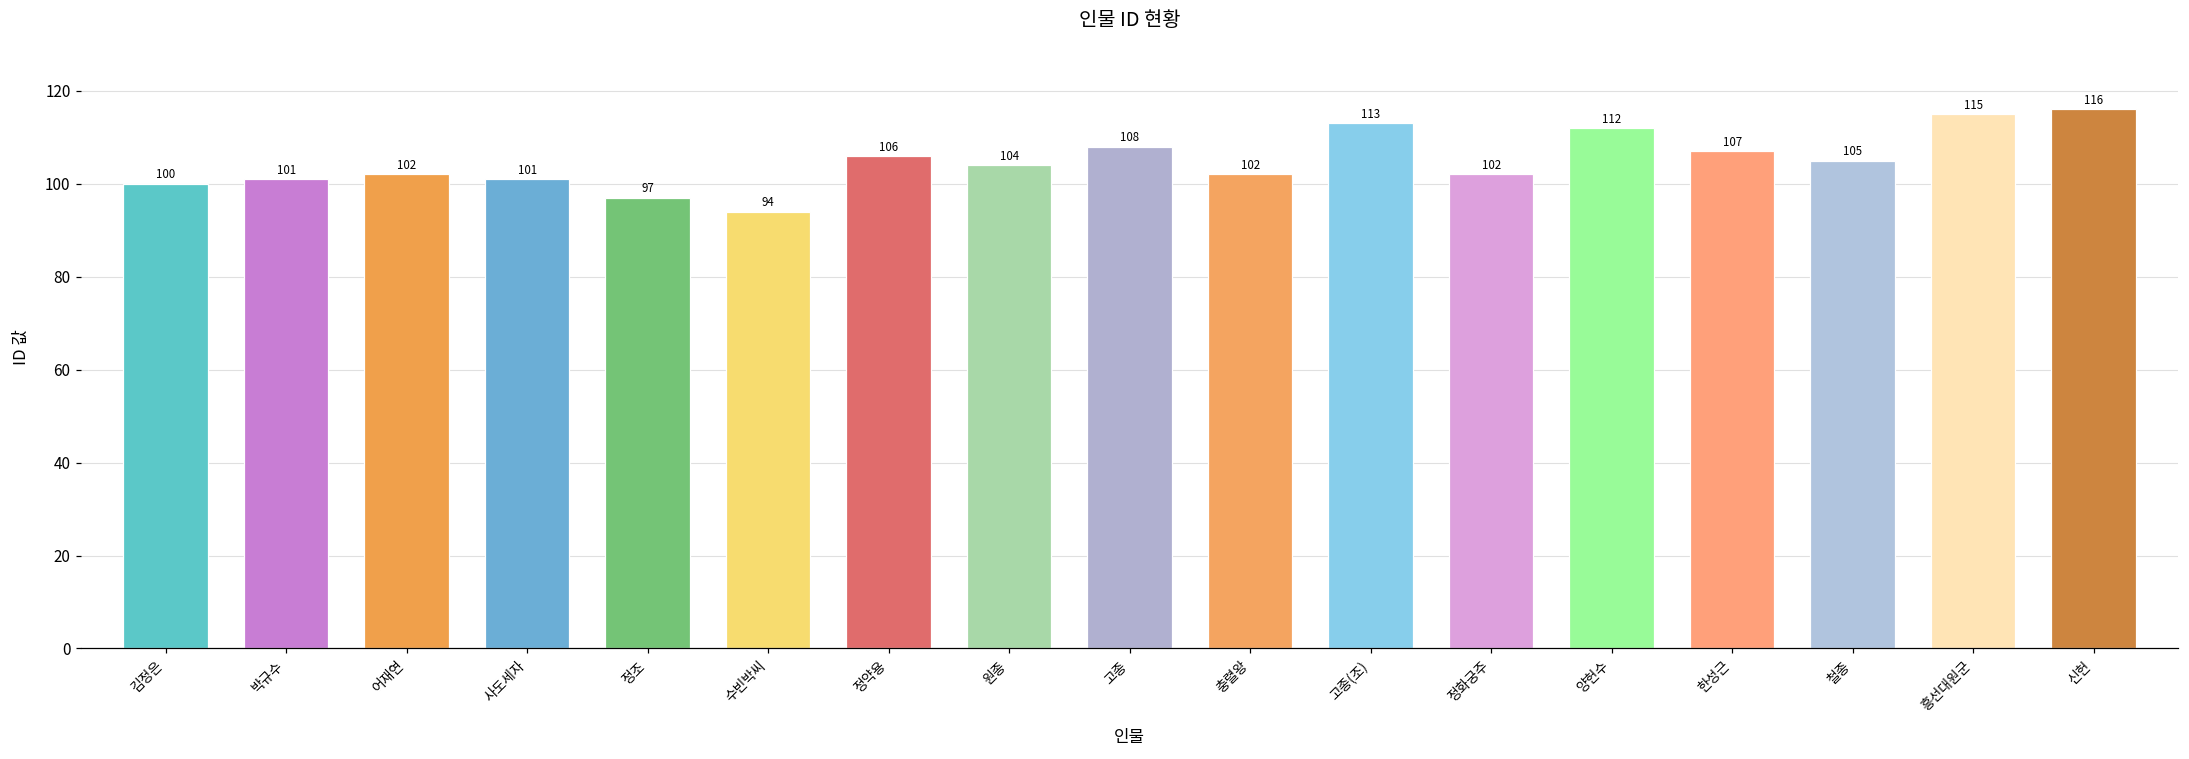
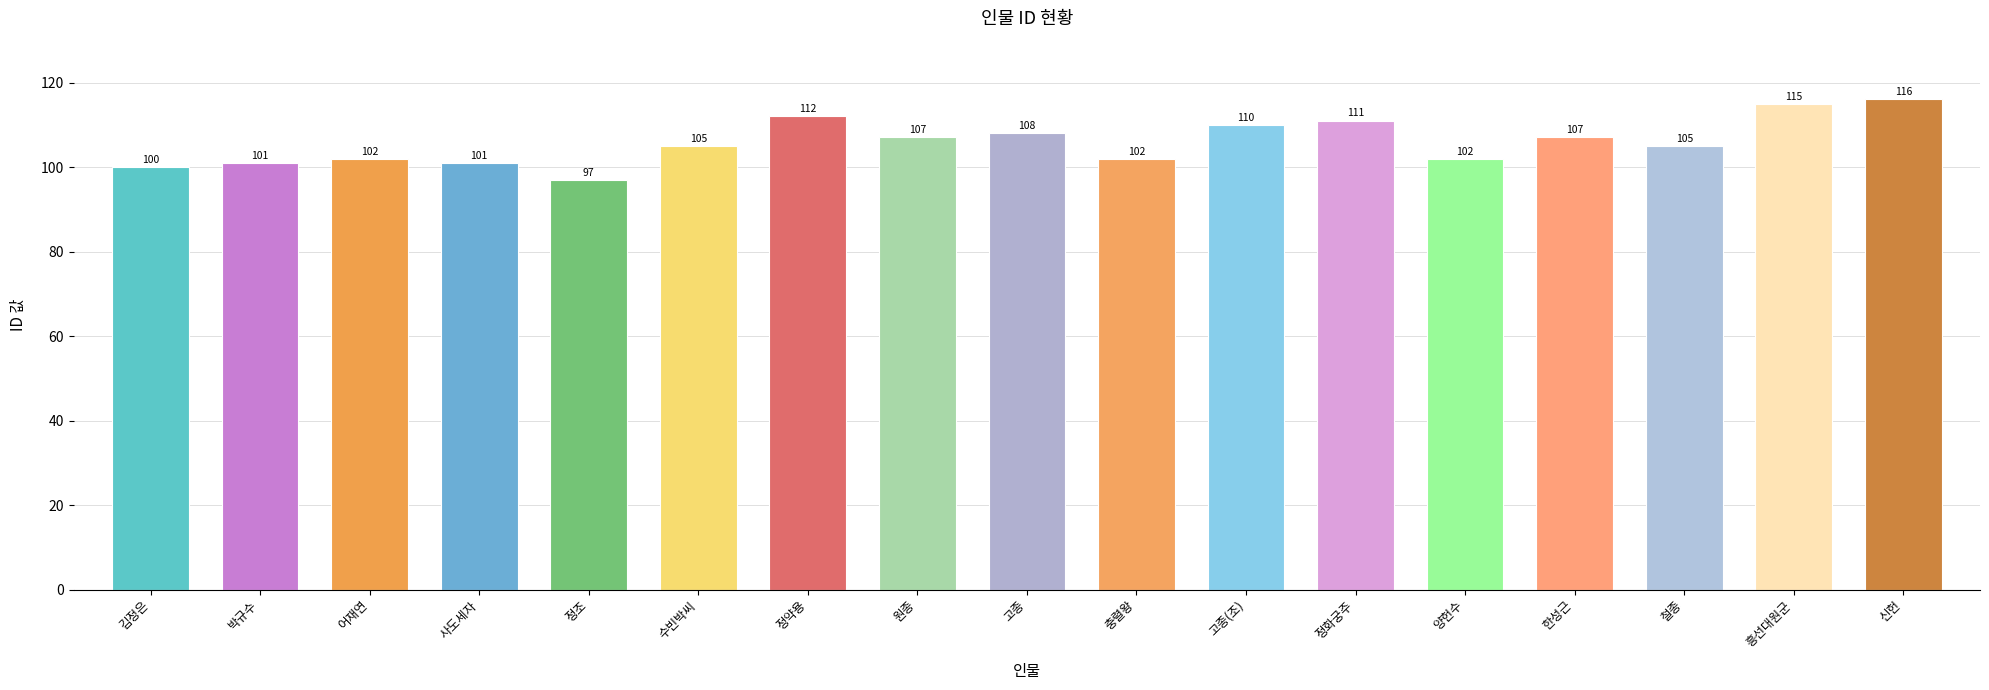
  {
    "김정은": 100,
    "박규수": 101,
    "어재연": 102,
    "사도세자": 101,
    "정조": 97,
-   "수빈박씨": 94,
-   "정약용": 106,
-   "원종": 104,
+   "수빈박씨": 105,
+   "정약용": 112,
+   "원종": 107,
    "고종": 108,
    "충렬왕": 102,
-   "고종(조)": 113,
-   "정화궁주": 102,
-   "양헌수": 112,
+   "고종(조)": 110,
+   "정화궁주": 111,
+   "양헌수": 102,
    "한성근": 107,
    "철종": 105,
    "흥선대원군": 115,
    "신헌": 116
  }
